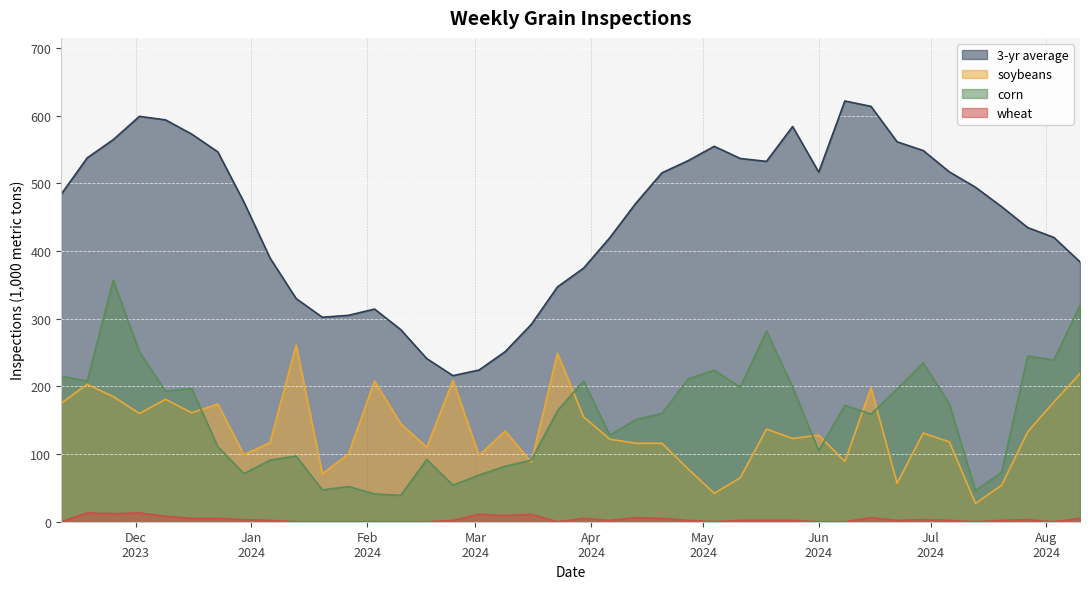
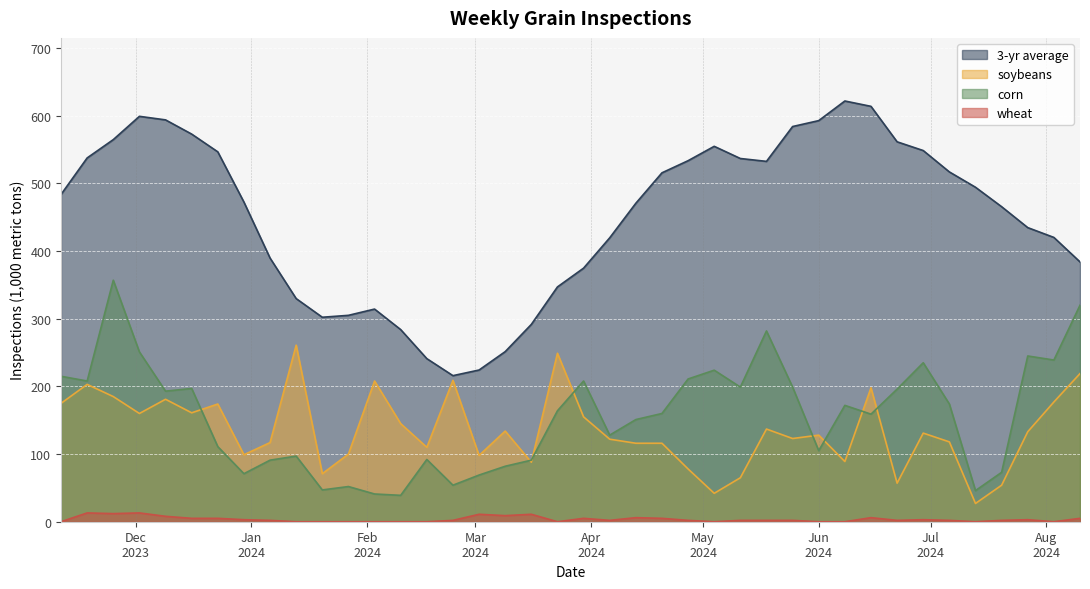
  {
    "3-yr average": {
-     "Jun 2024": 520
+     "Jun 2024": 590
    },
    "soybeans": {
      "Jun 2024": 130
    },
    "corn": {
      "Jun 2024": 110
    },
    "wheat": {
      "Jun 2024": 0
    }
  }
